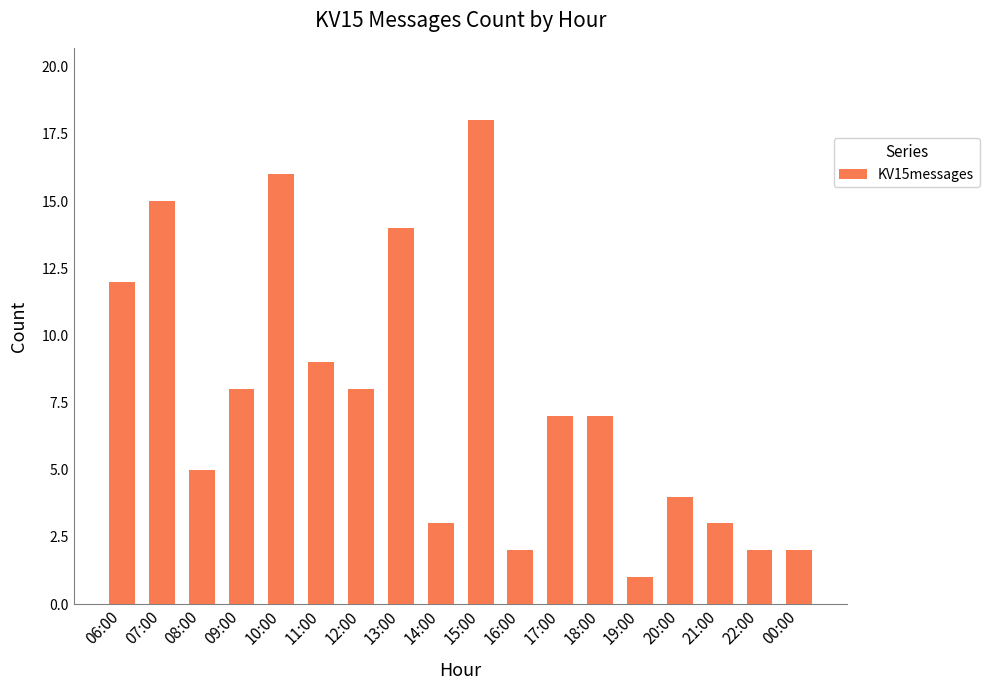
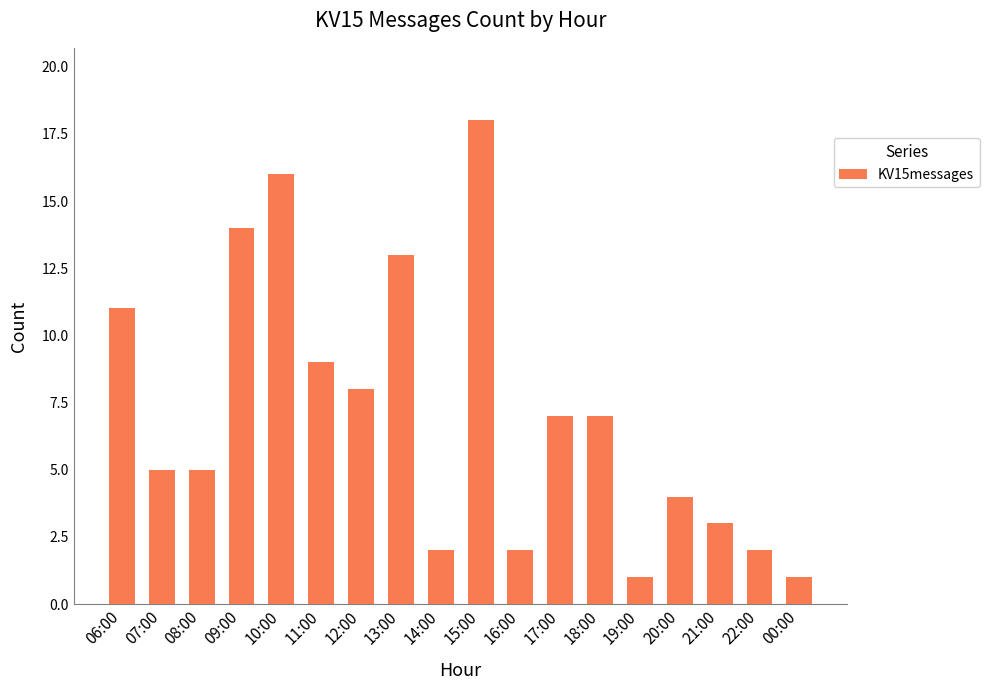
  {
-   "06:00": 12,
-   "07:00": 15,
+   "06:00": 11,
+   "07:00": 5,
    "08:00": 5,
-   "09:00": 8,
+   "09:00": 14,
    "10:00": 16,
    "11:00": 9,
    "12:00": 8,
-   "13:00": 14,
-   "14:00": 3,
+   "13:00": 13,
+   "14:00": 2,
    "15:00": 18,
    "16:00": 2,
    "17:00": 7,
    "18:00": 7,
    "19:00": 1,
    "20:00": 4,
    "21:00": 3,
    "22:00": 2,
-   "00:00": 2
+   "00:00": 1
  }
